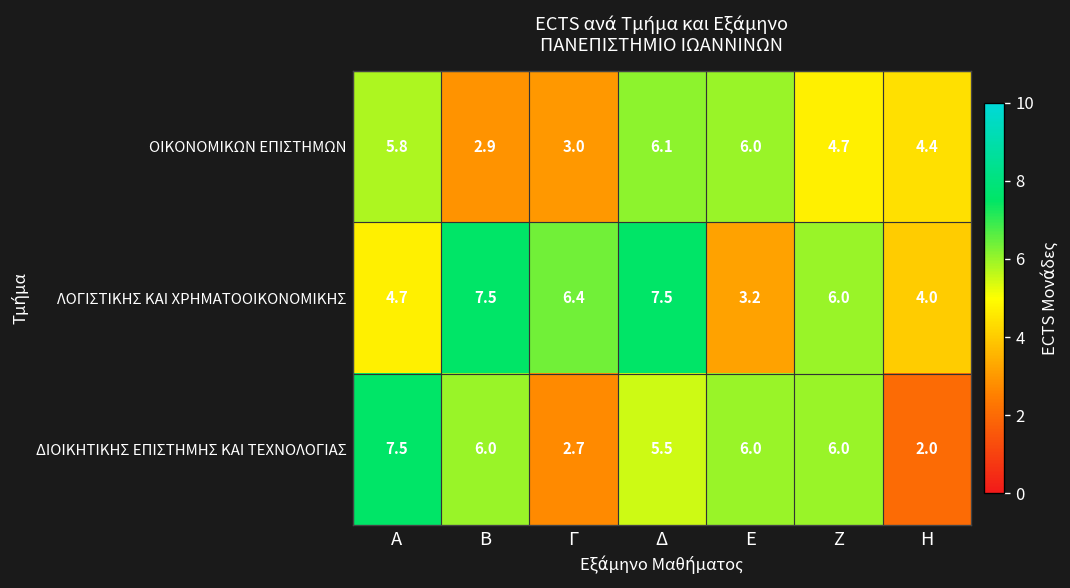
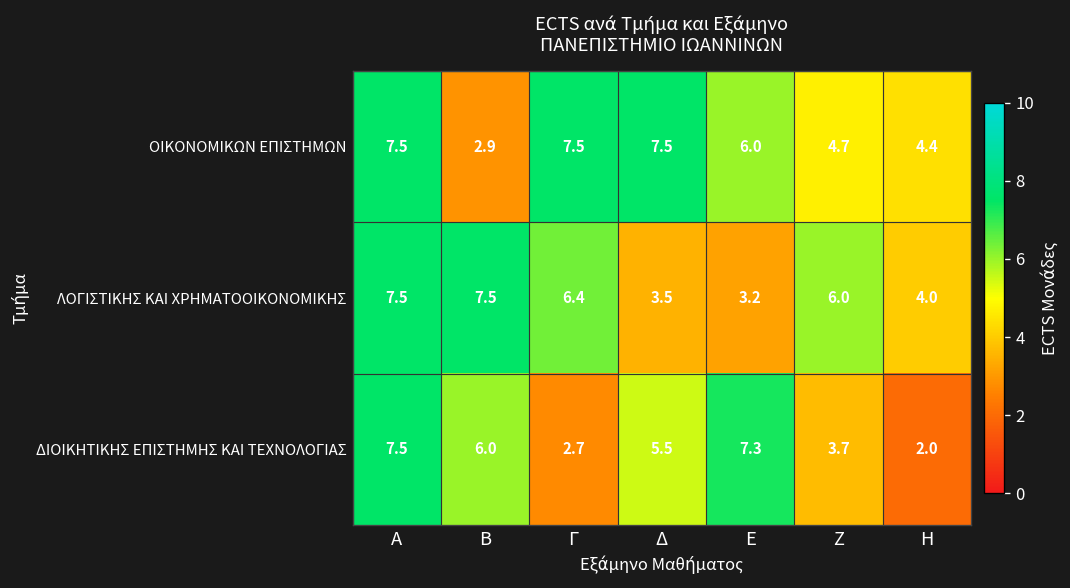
  {
    "ΟΙΚΟΝΟΜΙΚΩΝ ΕΠΙΣΤΗΜΩΝ": {
-     "Α": 5.8,
+     "Α": 7.5,
      "Β": 2.9,
-     "Γ": 3.0,
-     "Δ": 6.1,
+     "Γ": 7.5,
+     "Δ": 7.5,
      "Ε": 6.0,
      "Ζ": 4.7,
      "Η": 4.4
    },
    "ΛΟΓΙΣΤΙΚΗΣ ΚΑΙ ΧΡΗΜΑΤΟΟΙΚΟΝΟΜΙΚΗΣ": {
-     "Α": 4.7,
+     "Α": 7.5,
      "Β": 7.5,
      "Γ": 6.4,
-     "Δ": 7.5,
+     "Δ": 3.5,
      "Ε": 3.2,
      "Ζ": 6.0,
      "Η": 4.0
    },
    "ΔΙΟΙΚΗΤΙΚΗΣ ΕΠΙΣΤΗΜΗΣ ΚΑΙ ΤΕΧΝΟΛΟΓΙΑΣ": {
      "Α": 7.5,
      "Β": 6.0,
      "Γ": 2.7,
      "Δ": 5.5,
-     "Ε": 6.0,
-     "Ζ": 6.0,
+     "Ε": 7.3,
+     "Ζ": 3.7,
      "Η": 2.0
    }
  }
